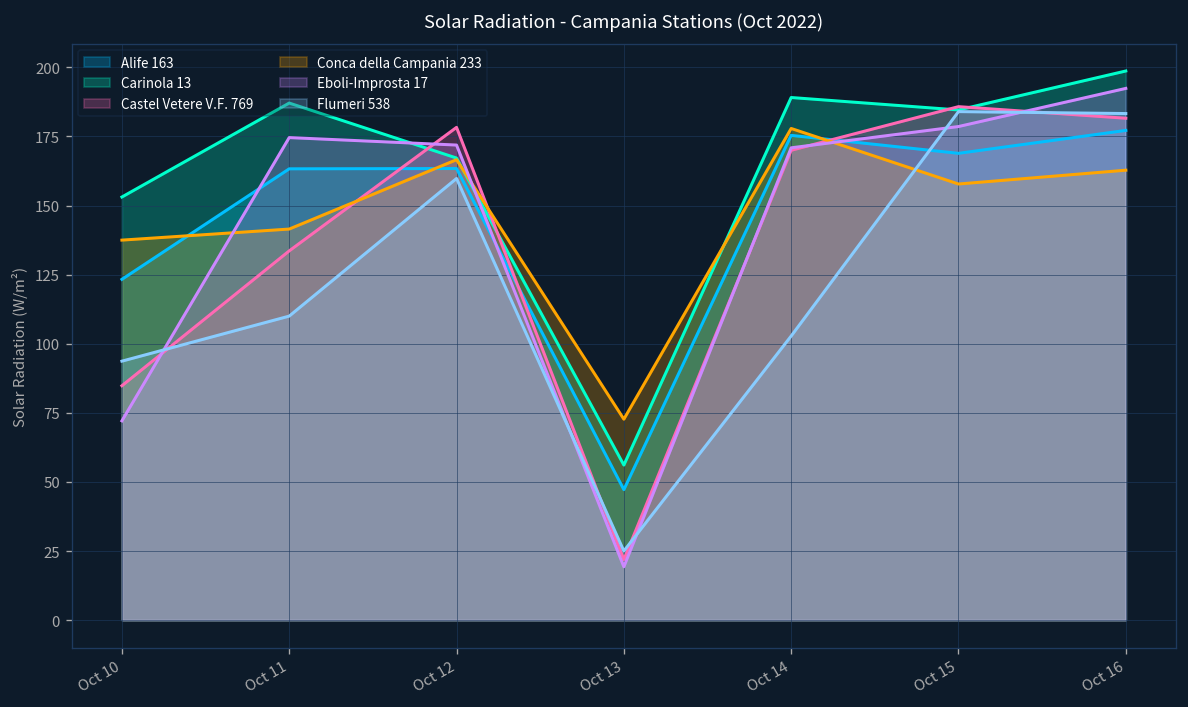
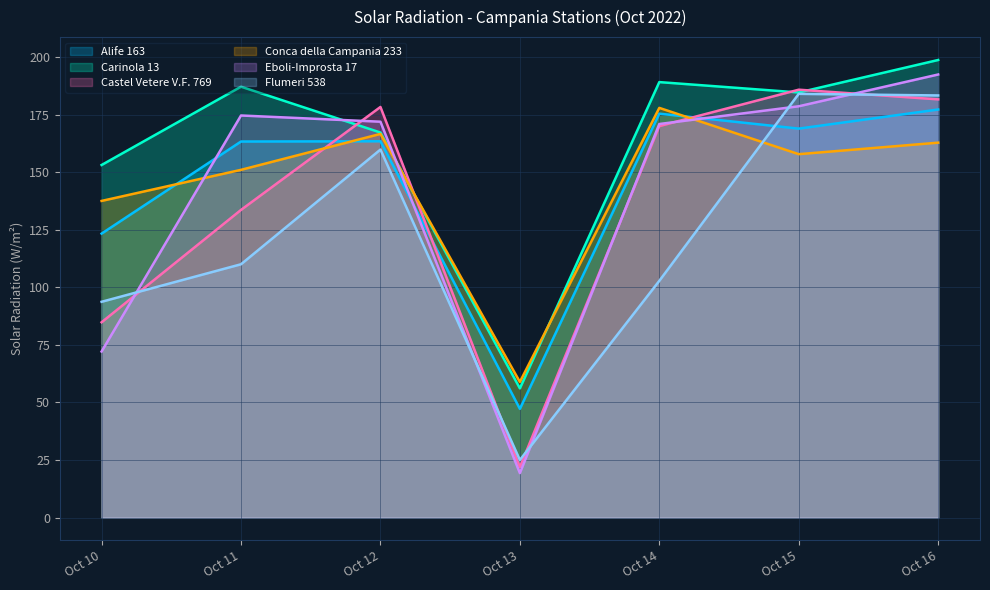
  {
    "Conca della Campania 233": {
      "Oct 10": 138,
-     "Oct 11": 142,
-     "Oct 13": 73,
+     "Oct 11": 151,
+     "Oct 13": 59,
      "Oct 14": 178,
      "Oct 15": 158,
      "Oct 16": 163
    }
  }
